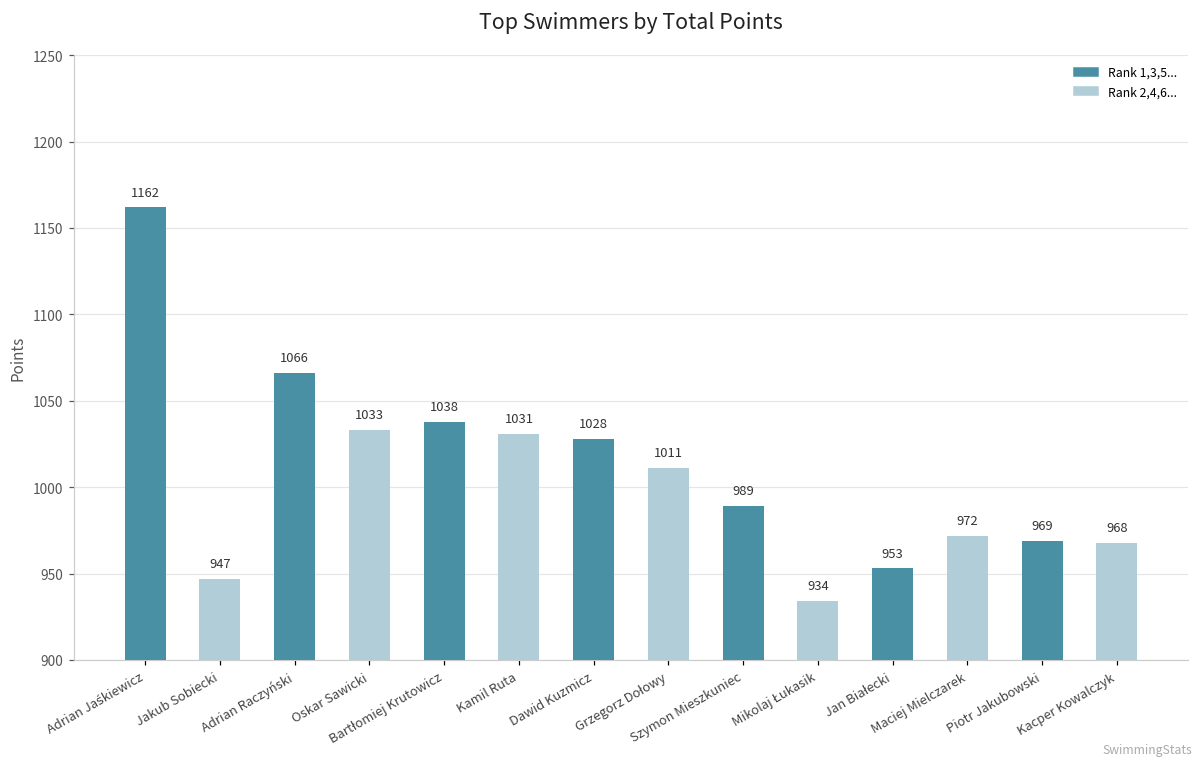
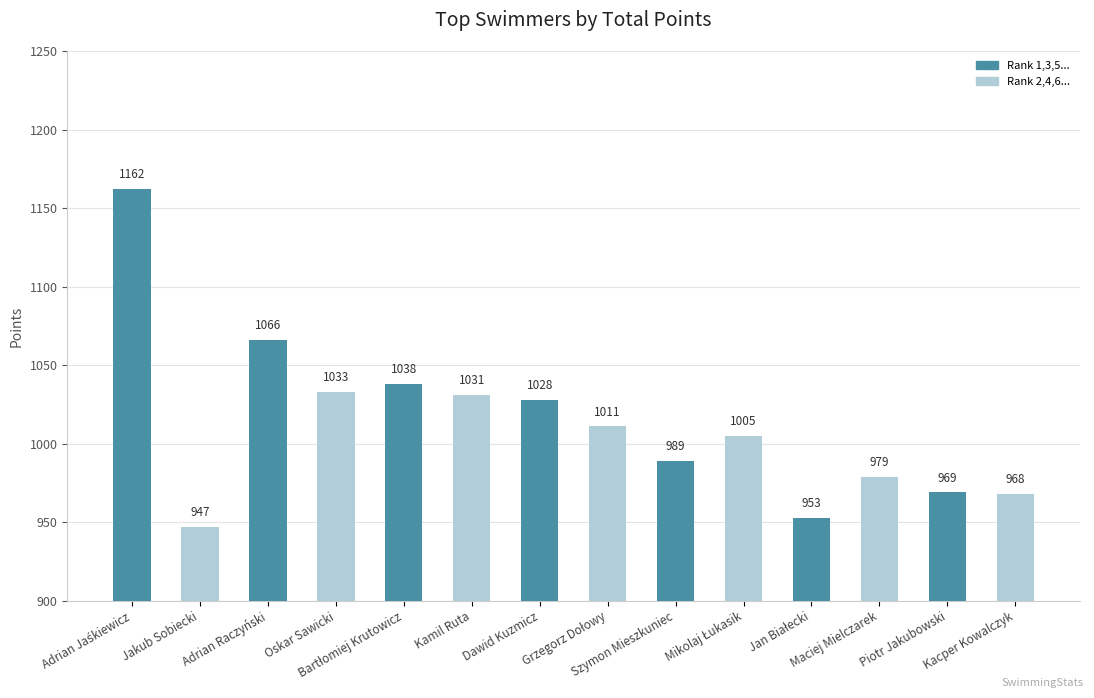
  {
    "Adrian Jaśkiewicz": 1162,
    "Jakub Sobiecki": 947,
    "Adrian Raczyński": 1066,
    "Oskar Sawicki": 1033,
    "Bartłomiej Krutowicz": 1038,
    "Kamil Ruta": 1031,
    "Dawid Kuzmicz": 1028,
    "Grzegorz Dołowy": 1011,
    "Szymon Mieszkuniec": 989,
-   "Mikolaj Łukasik": 934,
+   "Mikolaj Łukasik": 1005,
    "Jan Białecki": 953,
-   "Maciej Mielczarek": 972,
+   "Maciej Mielczarek": 979,
    "Piotr Jakubowski": 969,
    "Kacper Kowalczyk": 968
  }
